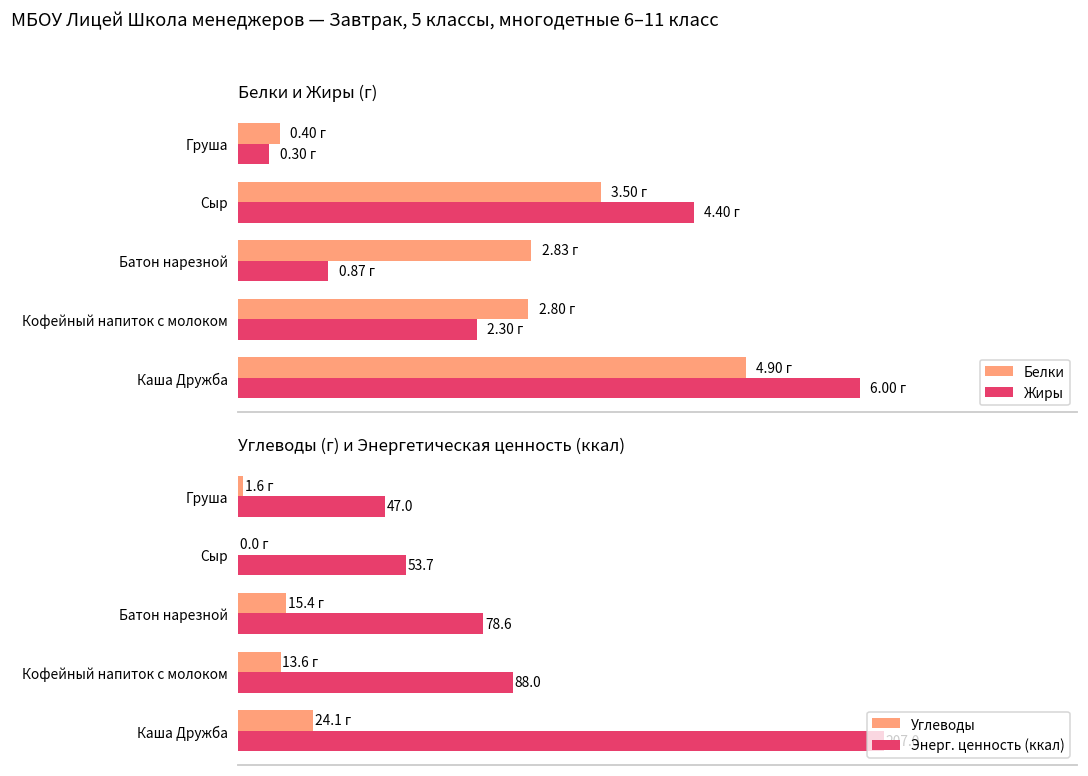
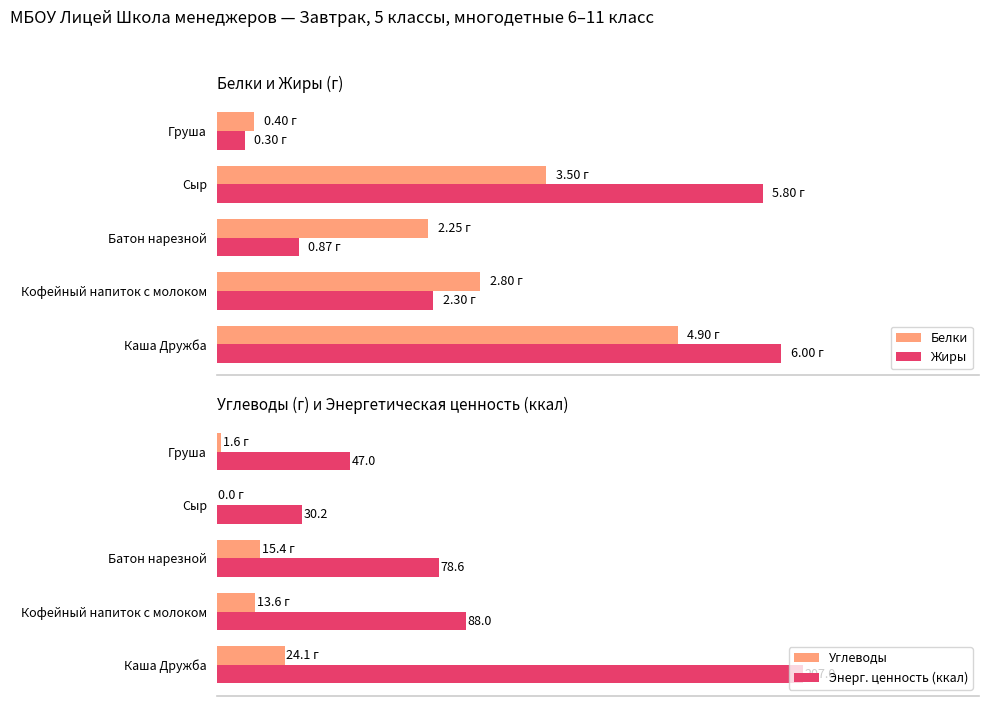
  {
    "Белки и Жиры (г)": {
      "Белки": {
        "Груша": 0.40,
        "Сыр": 3.50,
-       "Батон нарезной": 2.83,
+       "Батон нарезной": 2.25,
        "Кофейный напиток с молоком": 2.80,
        "Каша Дружба": 4.90
      },
      "Жиры": {
        "Груша": 0.30,
-       "Сыр": 4.40,
+       "Сыр": 5.80,
        "Батон нарезной": 0.87,
        "Кофейный напиток с молоком": 2.30,
        "Каша Дружба": 6.00
      }
    },
    "Углеводы (г) и Энергетическая ценность (ккал)": {
      "Углеводы": {
        "Груша": 1.6,
        "Сыр": 0.0,
        "Батон нарезной": 15.4,
        "Кофейный напиток с молоком": 13.6,
        "Каша Дружба": 24.1
      },
      "Энерг. ценность (ккал)": {
        "Груша": 47.0,
-       "Сыр": 53.7,
+       "Сыр": 30.2,
        "Батон нарезной": 78.6,
        "Кофейный напиток с молоком": 88.0
      }
    }
  }
